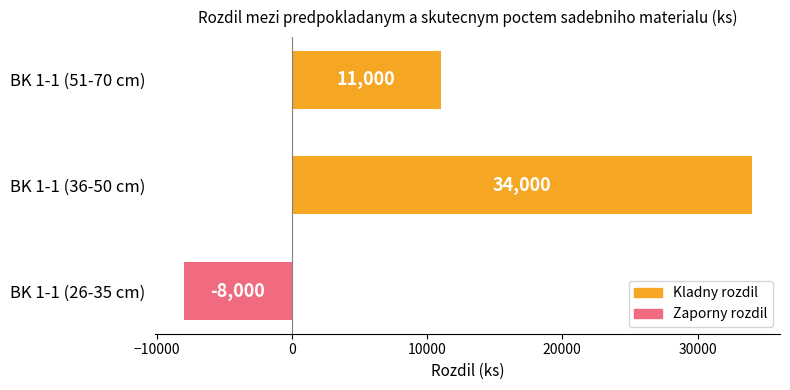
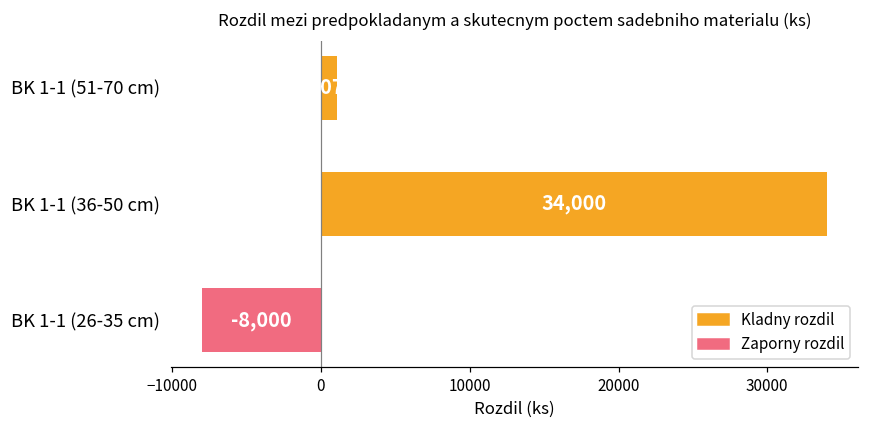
  {
-   "BK 1-1 (51-70 cm)": 11000
+   "BK 1-1 (51-70 cm)": 1100
  }
